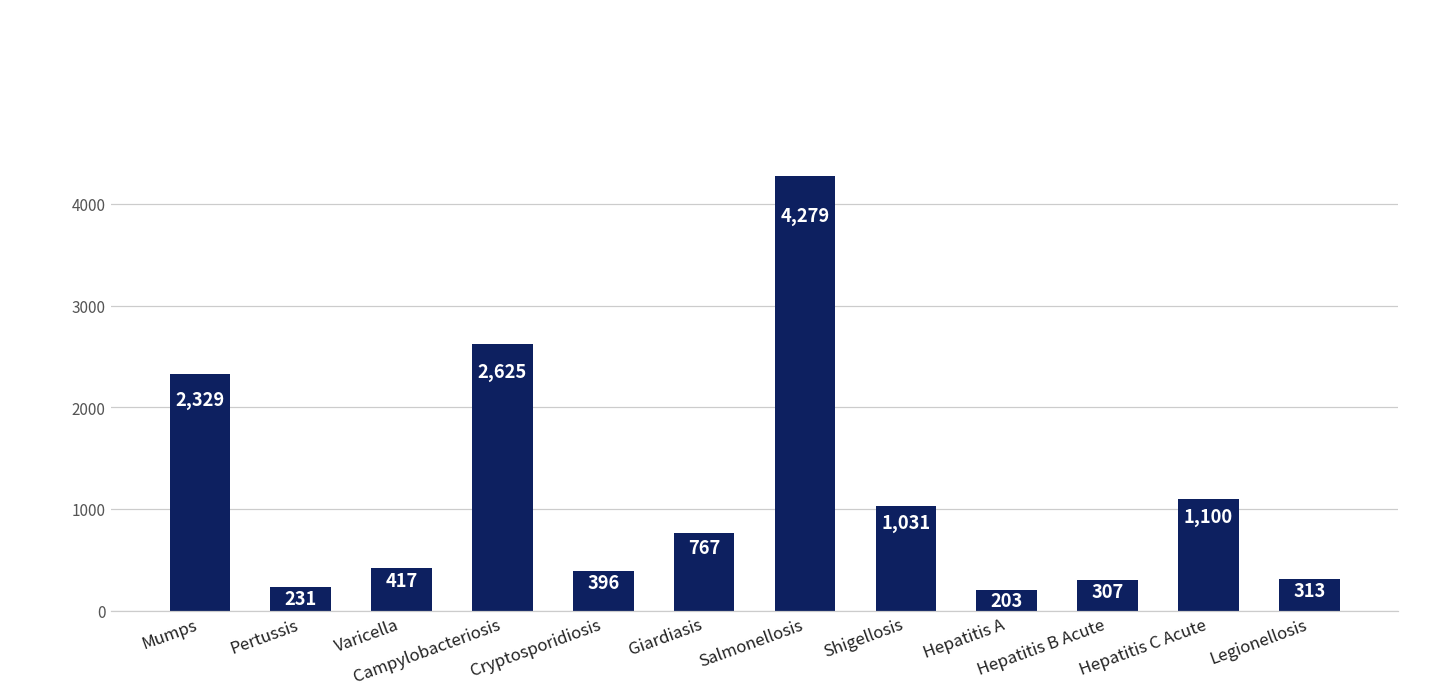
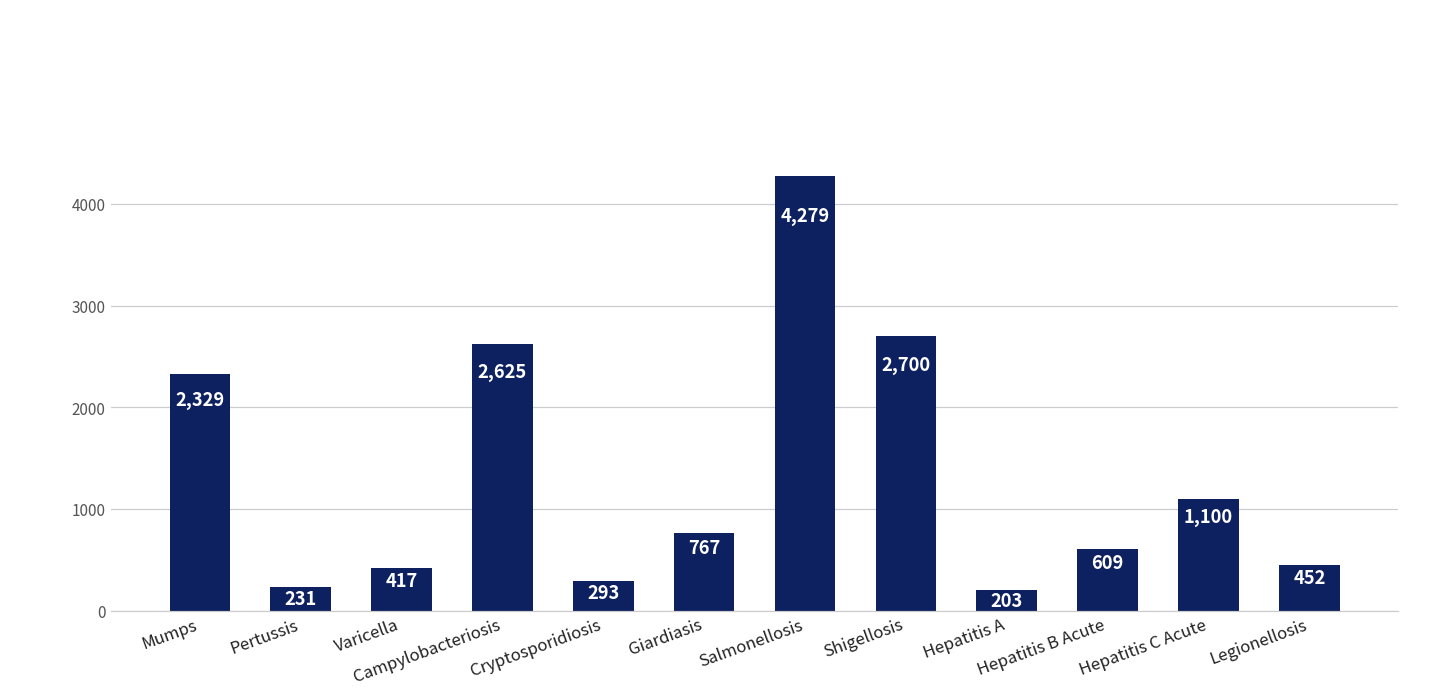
  {
    "Mumps": "2,329",
    "Pertussis": "231",
    "Varicella": "417",
    "Campylobacteriosis": "2,625",
-   "Cryptosporidiosis": "396",
+   "Cryptosporidiosis": "293",
    "Giardiasis": "767",
    "Salmonellosis": "4,279",
-   "Shigellosis": "1,031",
+   "Shigellosis": "2,700",
    "Hepatitis A": "203",
-   "Hepatitis B Acute": "307",
+   "Hepatitis B Acute": "609",
    "Hepatitis C Acute": "1,100",
-   "Legionellosis": "313"
+   "Legionellosis": "452"
  }
